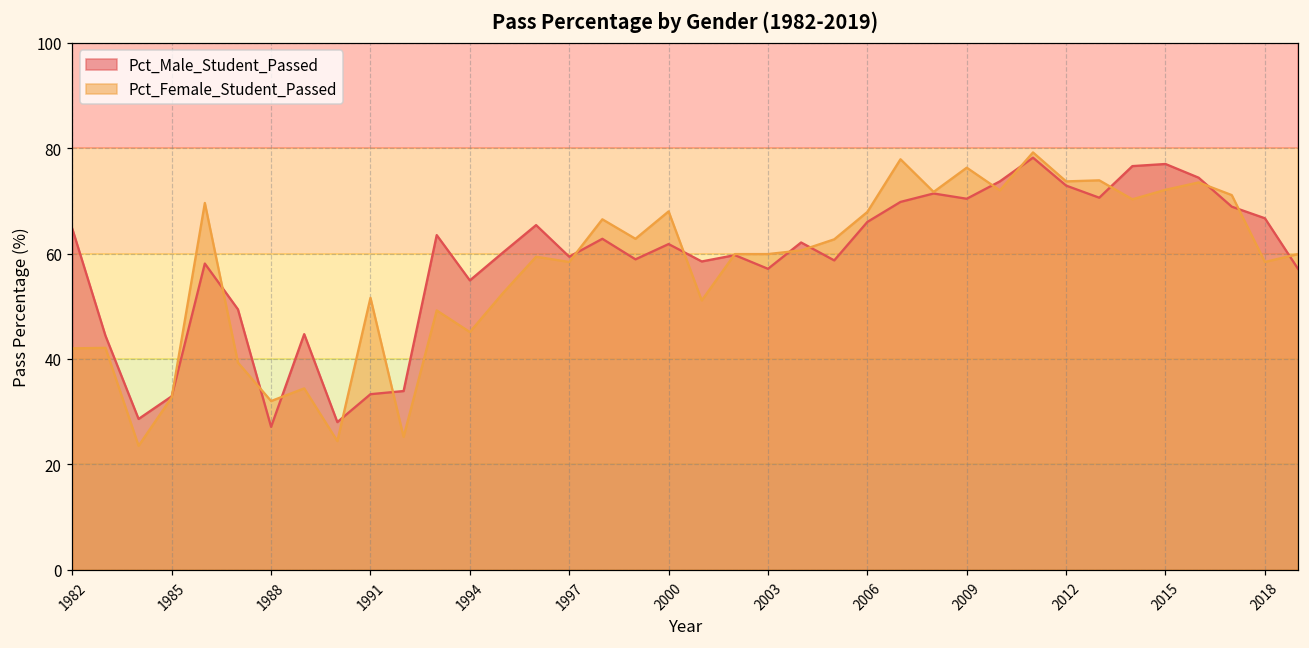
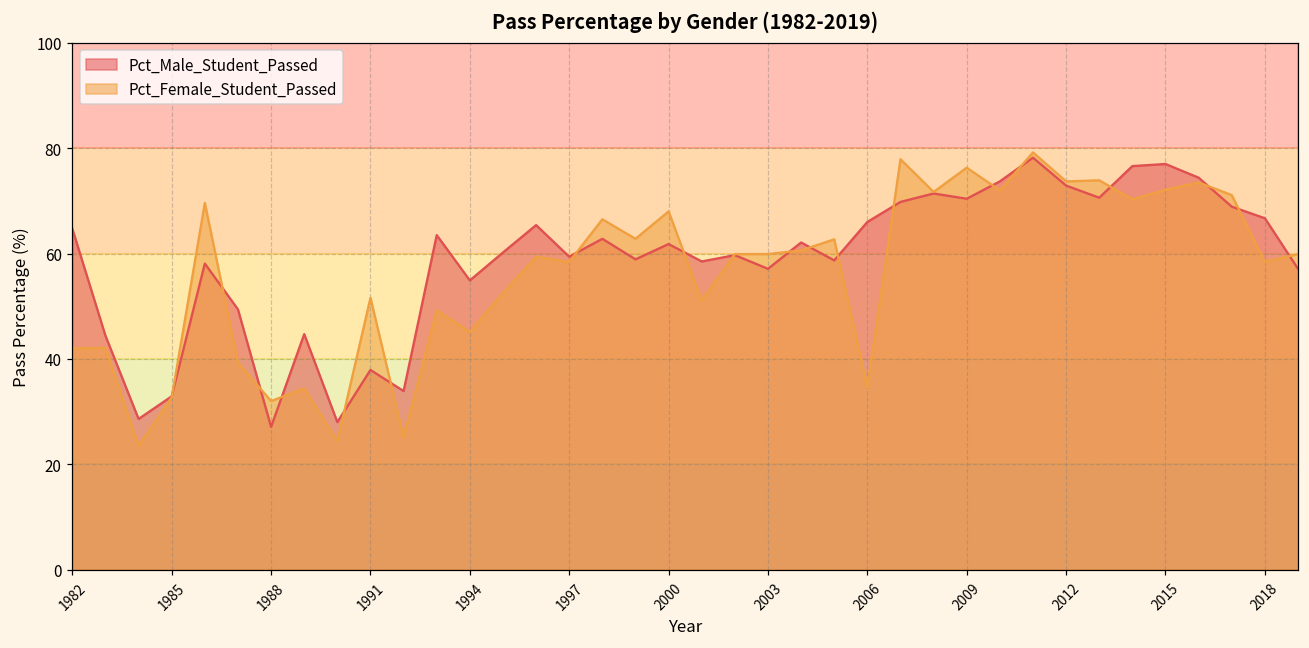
  {
    "Pct_Male_Student_Passed": {
      "1982": 65,
      "1988": 27,
-     "1991": 33,
+     "1991": 38,
      "1994": 55,
      "1997": 59,
      "2000": 62,
      "2003": 57,
      "2006": 66,
      "2009": 70,
      "2012": 73,
      "2015": 77,
      "2018": 67
    },
    "Pct_Female_Student_Passed": {
      "1982": 42,
      "1988": 32,
      "1991": 52,
      "1994": 45,
      "1997": 58,
      "2000": 68,
      "2003": 60,
-     "2006": 68,
+     "2006": 35,
      "2009": 76,
      "2012": 74,
      "2015": 72,
      "2018": 58
    }
  }
